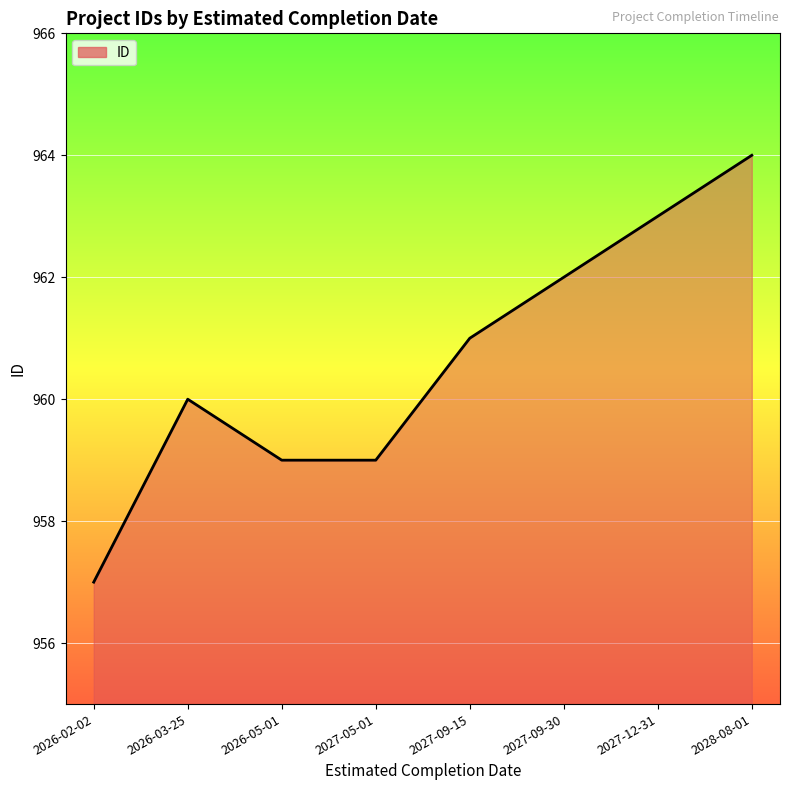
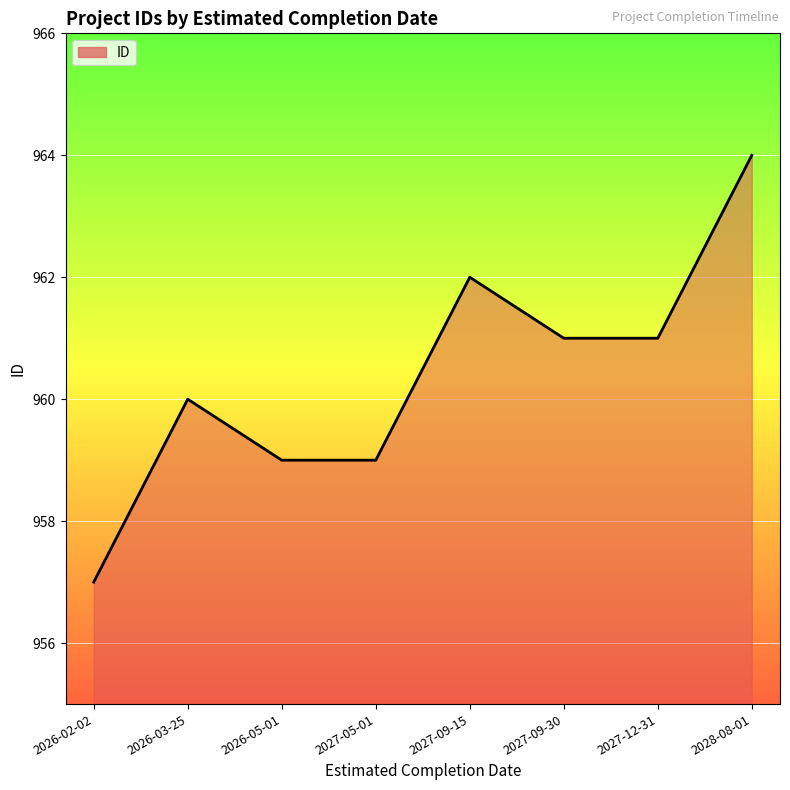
  {
    "2026-02-02": 957,
    "2026-03-25": 960,
    "2026-05-01": 959,
    "2027-05-01": 959,
-   "2027-09-15": 961,
-   "2027-09-30": 962,
-   "2027-12-31": 963,
+   "2027-09-15": 962,
+   "2027-09-30": 961,
+   "2027-12-31": 961,
    "2028-08-01": 964
  }
